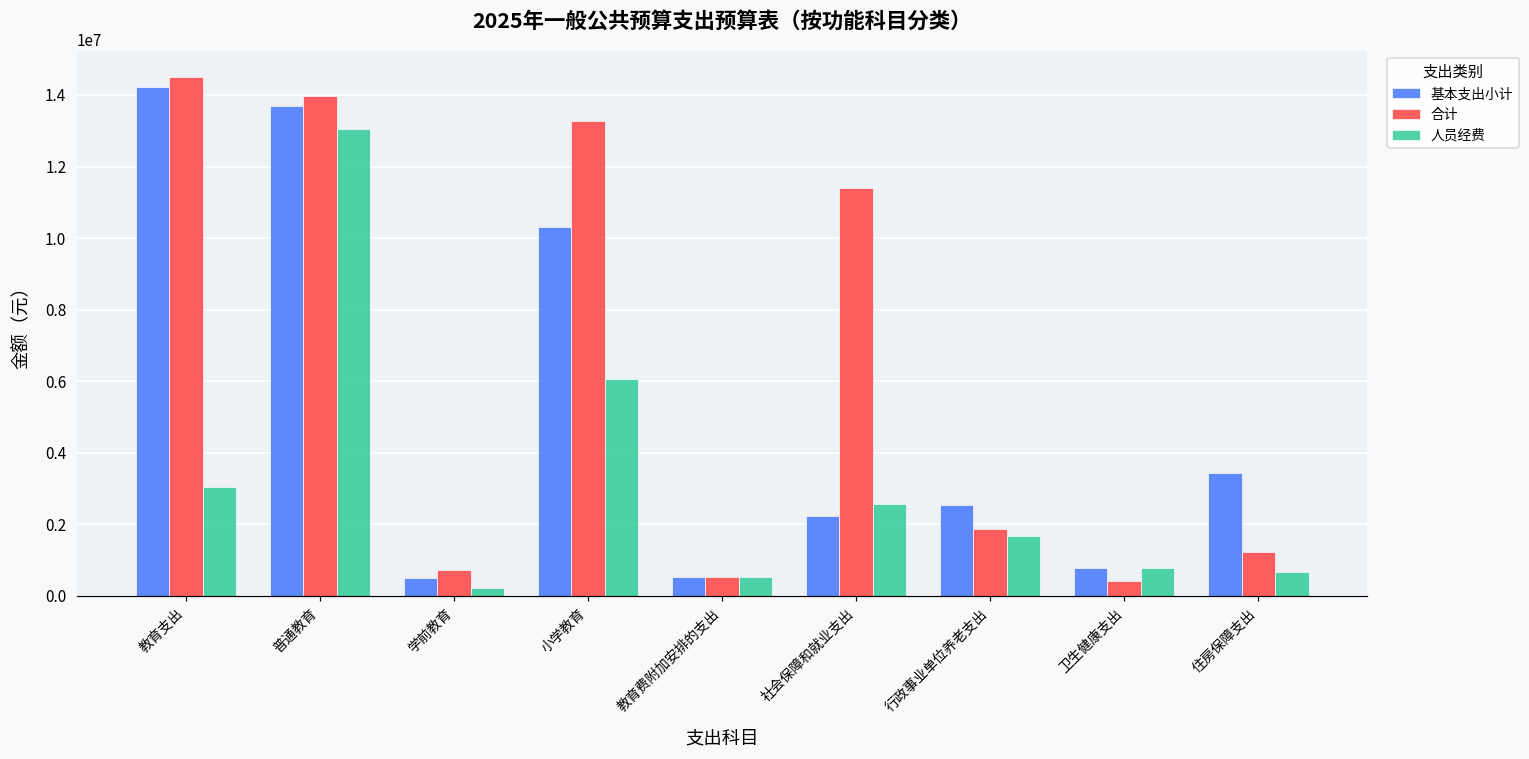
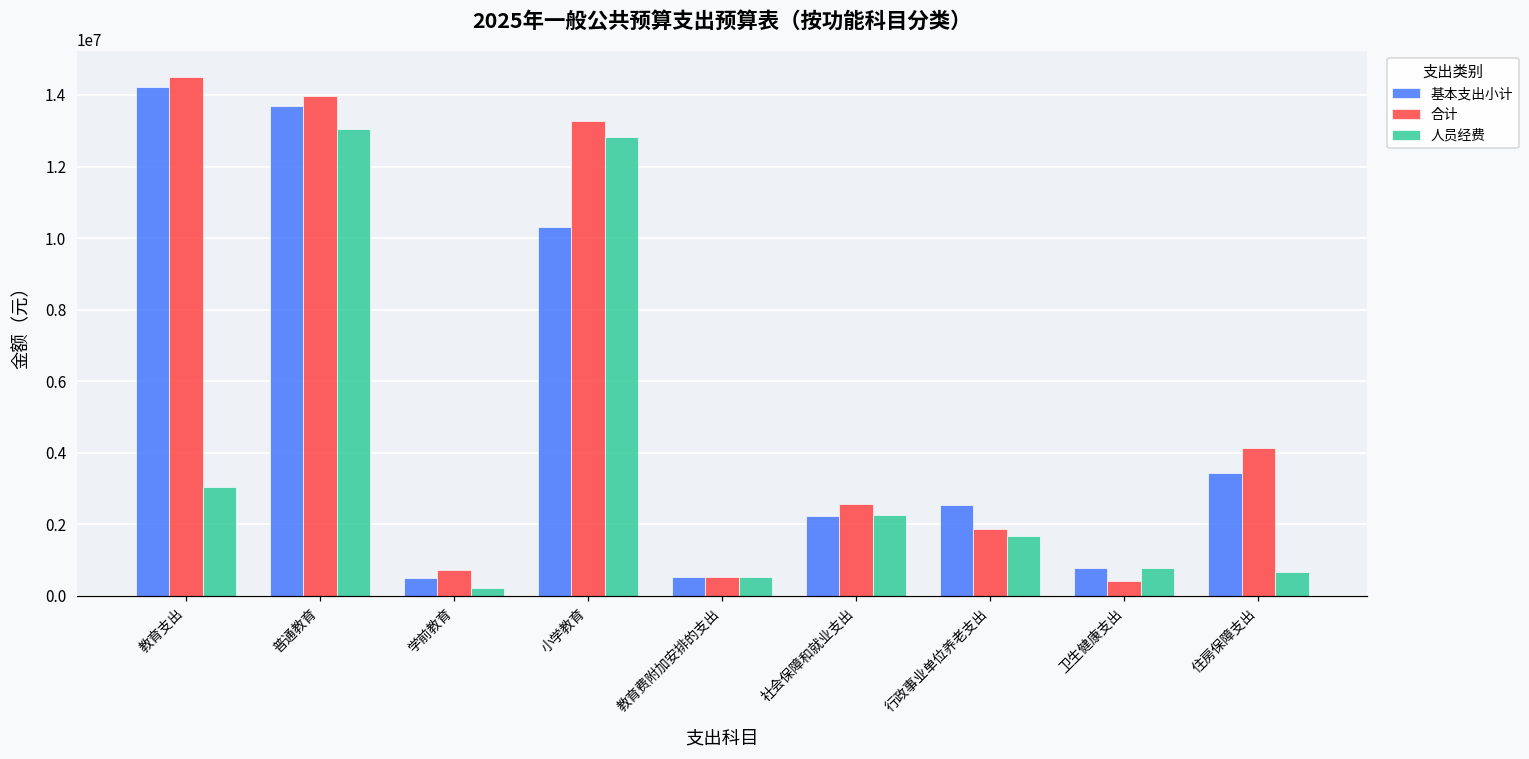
  {
    "基本支出小计": {
      "教育支出": 14200000,
      "普通教育": 13700000,
      "学前教育": 500000,
      "小学教育": 10300000,
      "教育费附加安排的支出": 500000,
      "社会保障和就业支出": 2200000,
      "行政事业单位养老支出": 2500000,
      "卫生健康支出": 800000,
      "住房保障支出": 3400000
    },
    "合计": {
      "教育支出": 14500000,
      "普通教育": 14000000,
      "学前教育": 700000,
      "小学教育": 13300000,
      "教育费附加安排的支出": 500000,
-     "社会保障和就业支出": 11400000,
+     "社会保障和就业支出": 2600000,
      "行政事业单位养老支出": 1900000,
      "卫生健康支出": 400000,
-     "住房保障支出": 1200000
+     "住房保障支出": 4100000
    },
    "人员经费": {
      "教育支出": 3000000,
      "普通教育": 13000000,
      "学前教育": 200000,
-     "小学教育": 6100000,
+     "小学教育": 12800000,
      "教育费附加安排的支出": 500000,
-     "社会保障和就业支出": 2600000,
+     "社会保障和就业支出": 2300000,
      "行政事业单位养老支出": 1700000,
      "卫生健康支出": 800000,
      "住房保障支出": 700000
    }
  }
